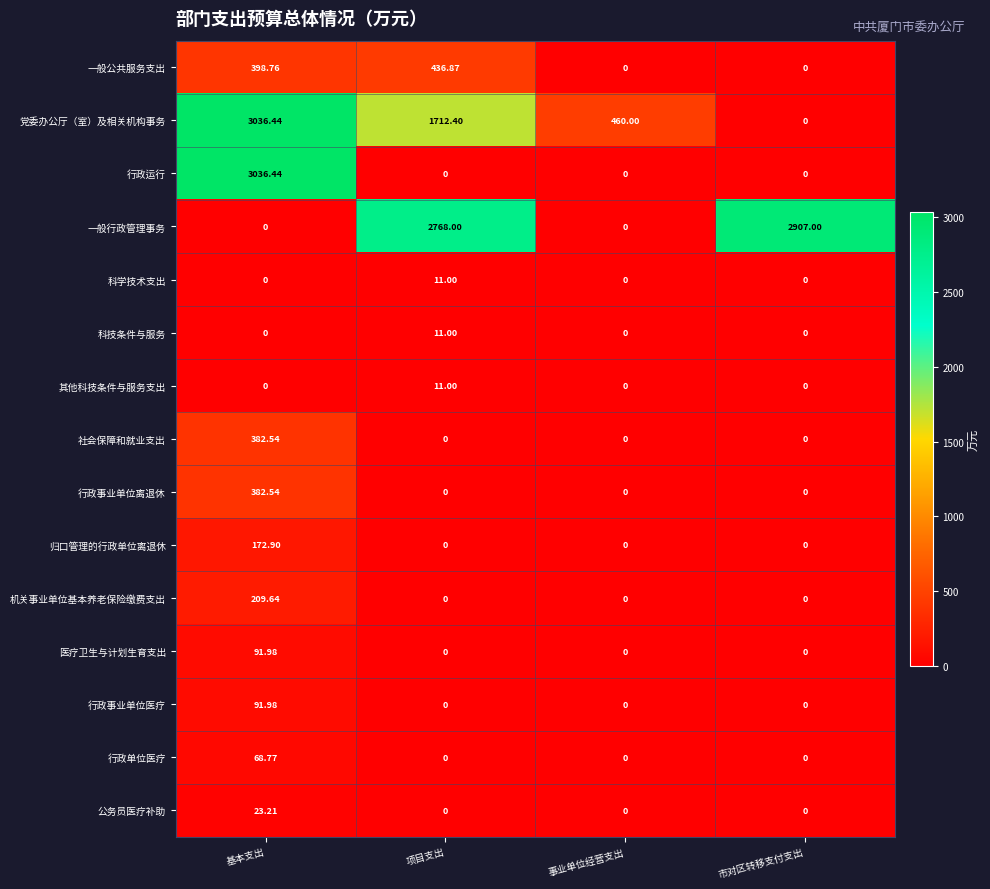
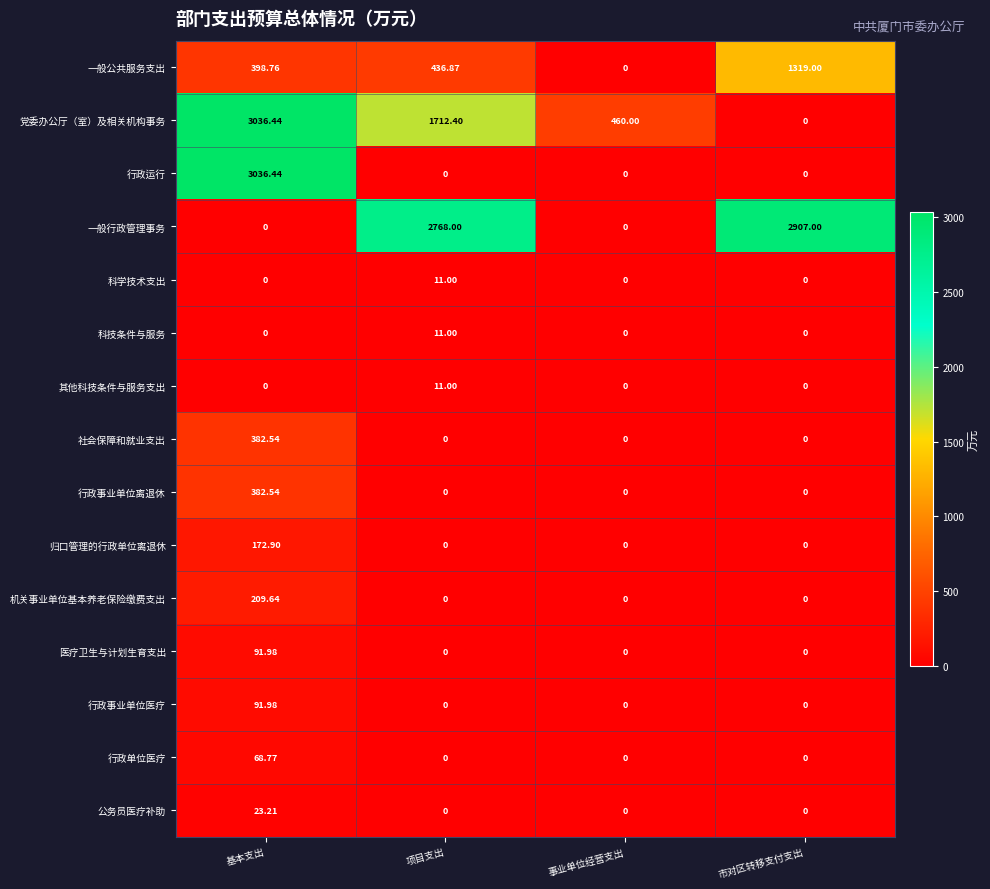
  {
    "一般公共服务支出": {
      "基本支出": 398.76,
      "项目支出": 436.87,
      "事业单位经营支出": 0,
-     "市对区转移支付支出": 0
+     "市对区转移支付支出": 1319.00
    },
    "党委办公厅（室）及相关机构事务": {
      "基本支出": 3036.44,
      "项目支出": 1712.40,
      "事业单位经营支出": 460.00,
      "市对区转移支付支出": 0
    },
    "行政运行": {
      "基本支出": 3036.44,
      "项目支出": 0,
      "事业单位经营支出": 0,
      "市对区转移支付支出": 0
    },
    "一般行政管理事务": {
      "基本支出": 0,
      "项目支出": 2768.00,
      "事业单位经营支出": 0,
      "市对区转移支付支出": 2907.00
    },
    "科学技术支出": {
      "基本支出": 0,
      "项目支出": 11.00,
      "事业单位经营支出": 0,
      "市对区转移支付支出": 0
    },
    "科技条件与服务": {
      "基本支出": 0,
      "项目支出": 11.00,
      "事业单位经营支出": 0,
      "市对区转移支付支出": 0
    },
    "其他科技条件与服务支出": {
      "基本支出": 0,
      "项目支出": 11.00,
      "事业单位经营支出": 0,
      "市对区转移支付支出": 0
    },
    "社会保障和就业支出": {
      "基本支出": 382.54,
      "项目支出": 0,
      "事业单位经营支出": 0,
      "市对区转移支付支出": 0
    },
    "行政事业单位离退休": {
      "基本支出": 382.54,
      "项目支出": 0,
      "事业单位经营支出": 0,
      "市对区转移支付支出": 0
    },
    "归口管理的行政单位离退休": {
      "基本支出": 172.90,
      "项目支出": 0,
      "事业单位经营支出": 0,
      "市对区转移支付支出": 0
    },
    "机关事业单位基本养老保险缴费支出": {
      "基本支出": 209.64,
      "项目支出": 0,
      "事业单位经营支出": 0,
      "市对区转移支付支出": 0
    },
    "医疗卫生与计划生育支出": {
      "基本支出": 91.98,
      "项目支出": 0,
      "事业单位经营支出": 0,
      "市对区转移支付支出": 0
    },
    "行政事业单位医疗": {
      "基本支出": 91.98,
      "项目支出": 0,
      "事业单位经营支出": 0,
      "市对区转移支付支出": 0
    },
    "行政单位医疗": {
      "基本支出": 68.77,
      "项目支出": 0,
      "事业单位经营支出": 0,
      "市对区转移支付支出": 0
    },
    "公务员医疗补助": {
      "基本支出": 23.21,
      "项目支出": 0,
      "事业单位经营支出": 0,
      "市对区转移支付支出": 0
    }
  }
